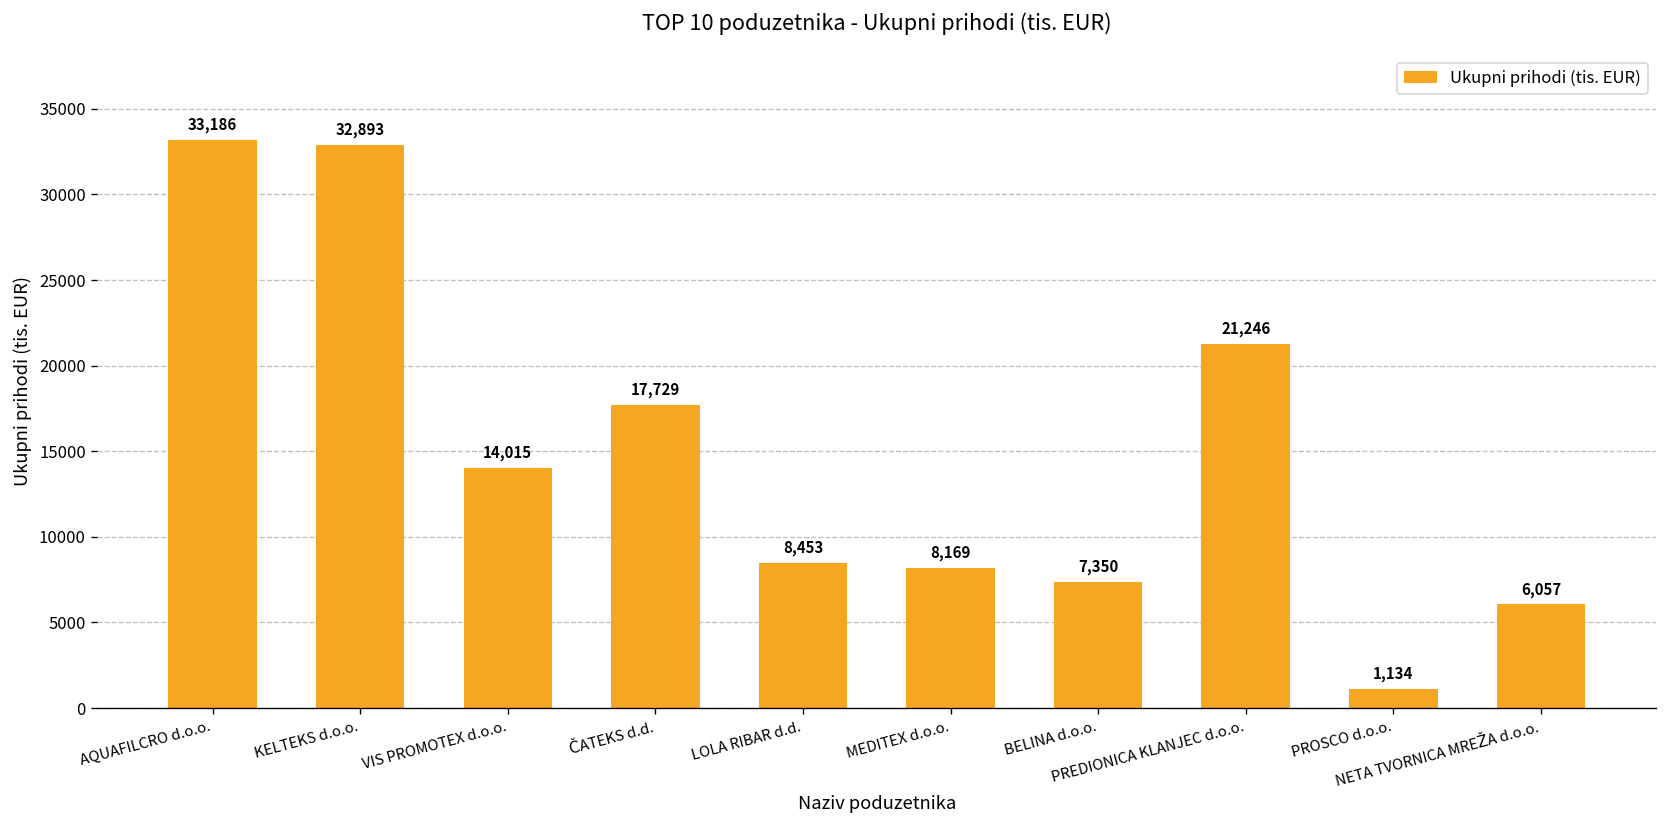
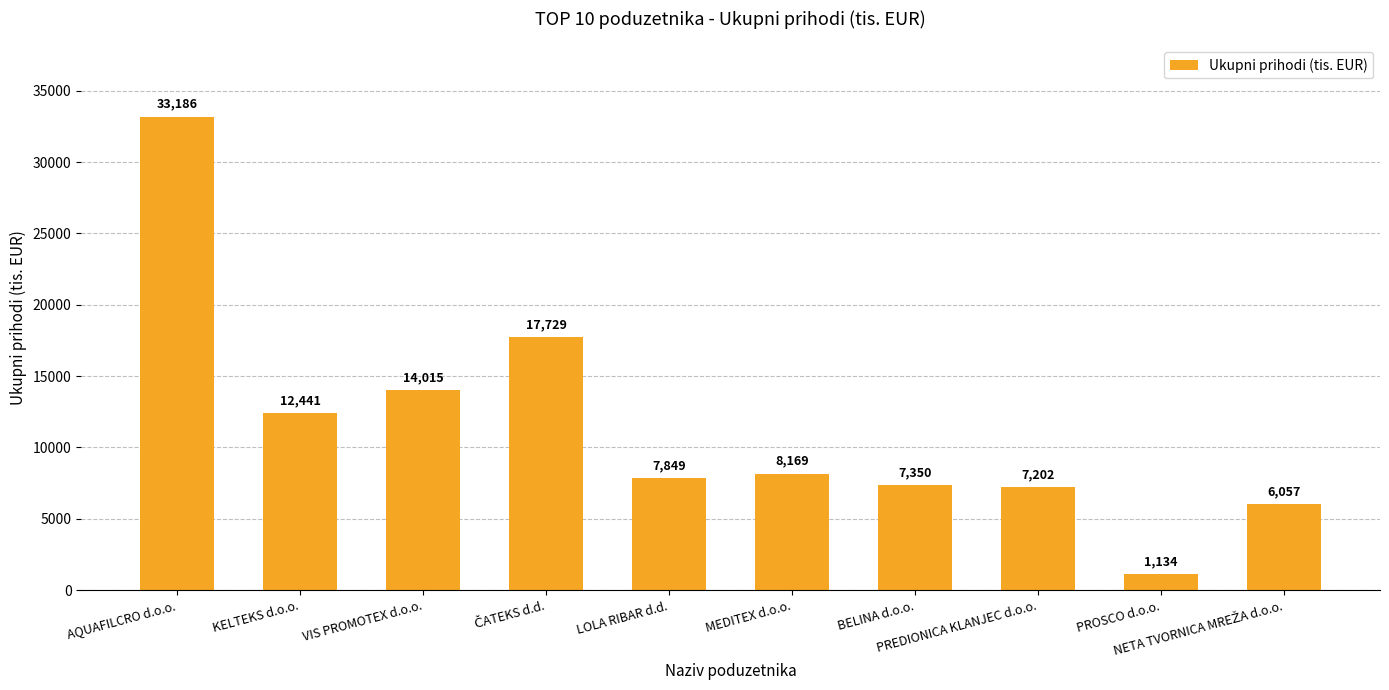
  {
    "AQUAFILCRO d.o.o.": "33,186",
-   "KELTEKS d.o.o.": "32,893",
+   "KELTEKS d.o.o.": "12,441",
    "VIS PROMOTEX d.o.o.": "14,015",
    "ČATEKS d.d.": "17,729",
-   "LOLA RIBAR d.d.": "8,453",
+   "LOLA RIBAR d.d.": "7,849",
    "MEDITEX d.o.o.": "8,169",
    "BELINA d.o.o.": "7,350",
-   "PREDIONICA KLANJEC d.o.o.": "21,246",
+   "PREDIONICA KLANJEC d.o.o.": "7,202",
    "PROSCO d.o.o.": "1,134",
    "NETA TVORNICA MREŽA d.o.o.": "6,057"
  }
